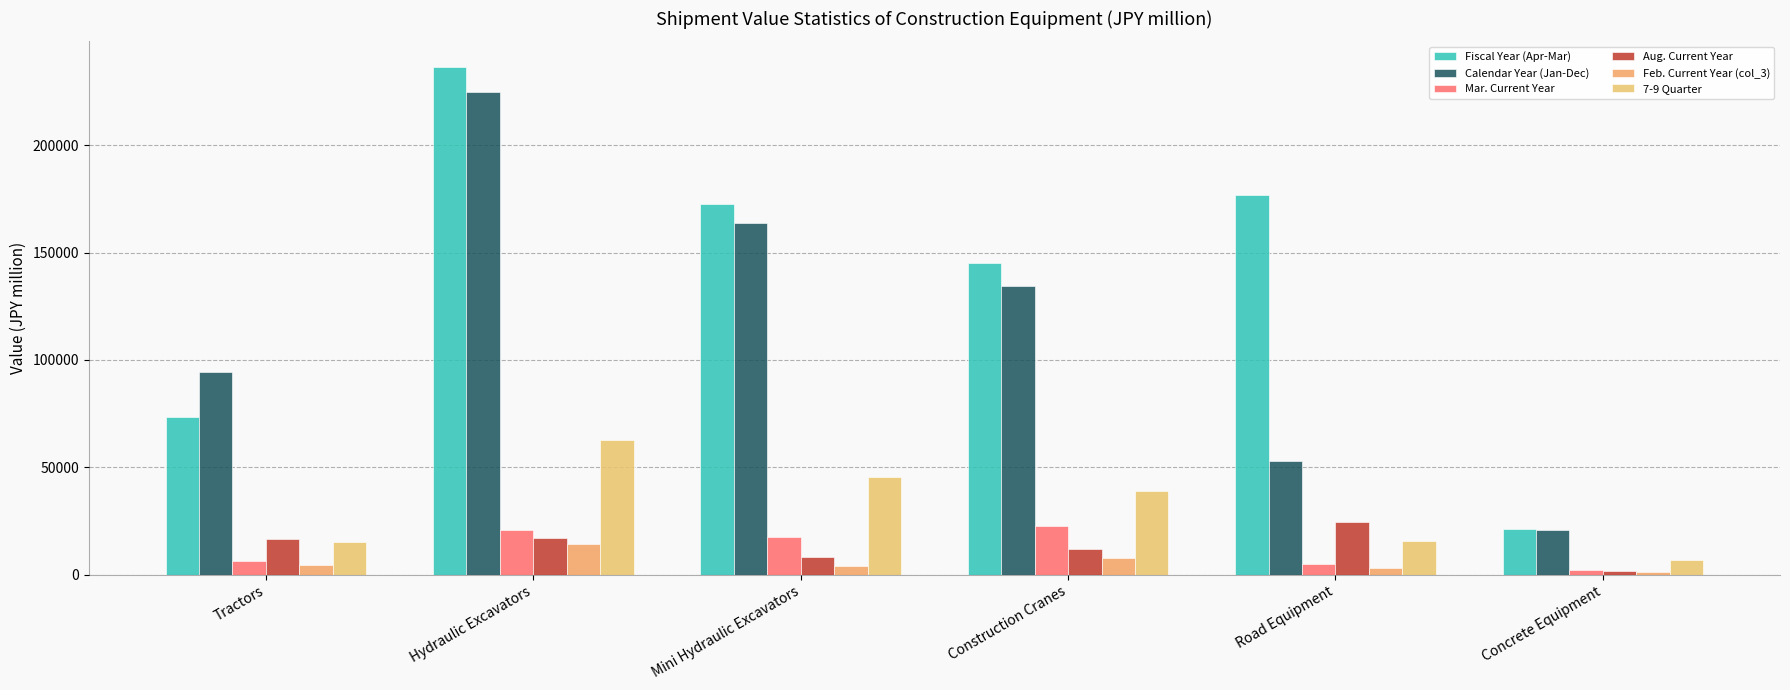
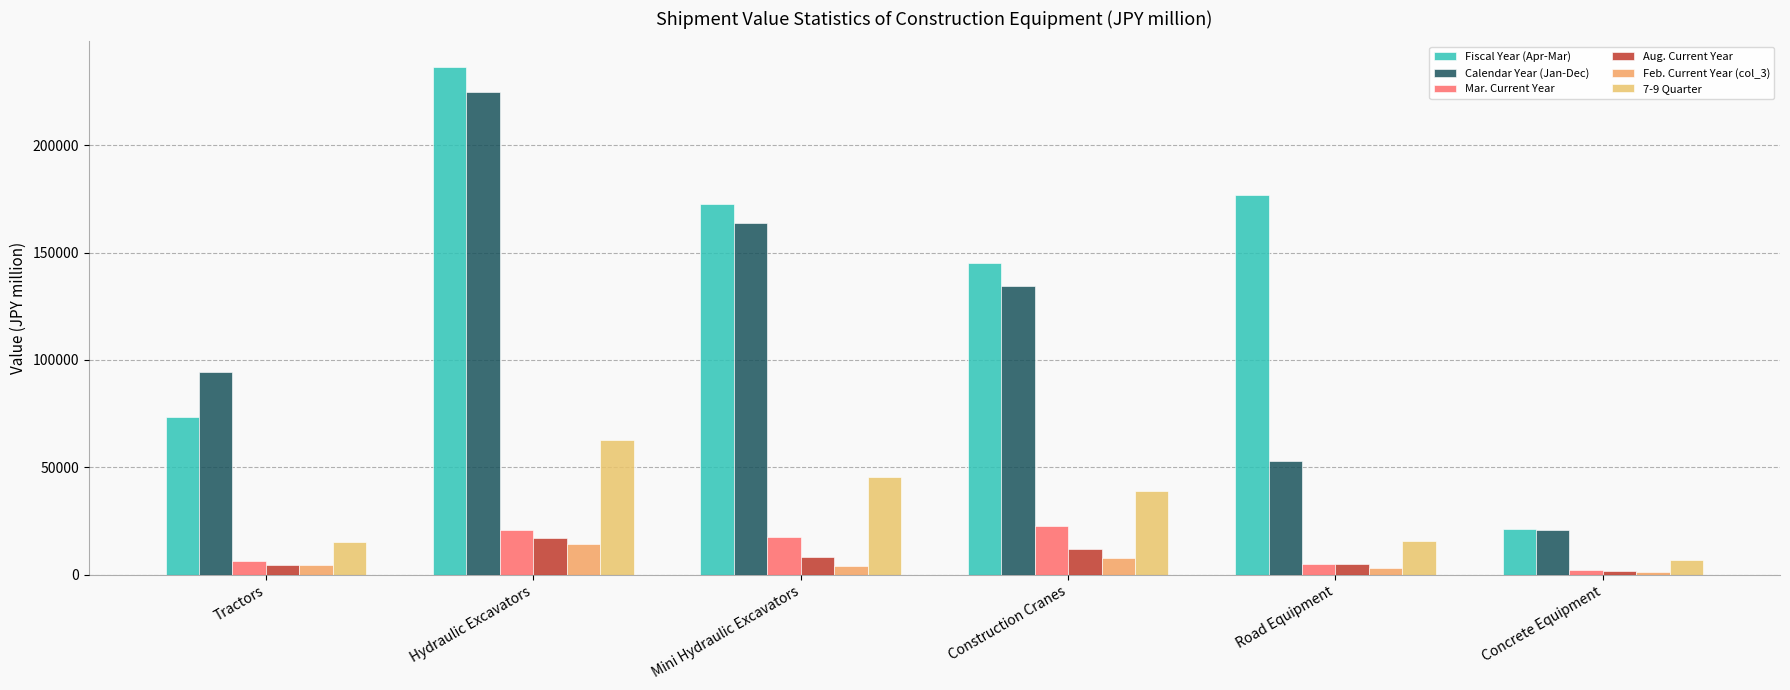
  {
    "Fiscal Year (Apr-Mar)": {
      "Tractors": 73000,
      "Hydraulic Excavators": 236000,
      "Mini Hydraulic Excavators": 173000,
      "Construction Cranes": 145000,
      "Road Equipment": 177000,
      "Concrete Equipment": 21000
    },
    "Calendar Year (Jan-Dec)": {
      "Tractors": 94000,
      "Hydraulic Excavators": 225000,
      "Mini Hydraulic Excavators": 164000,
      "Construction Cranes": 134000,
      "Road Equipment": 53000,
      "Concrete Equipment": 21000
    },
    "Aug. Current Year": {
-     "Tractors": 17000,
+     "Tractors": 5000,
      "Hydraulic Excavators": 17000,
      "Mini Hydraulic Excavators": 8000,
      "Construction Cranes": 12000,
-     "Road Equipment": 25000,
+     "Road Equipment": 5000,
      "Concrete Equipment": 2000
    }
  }
